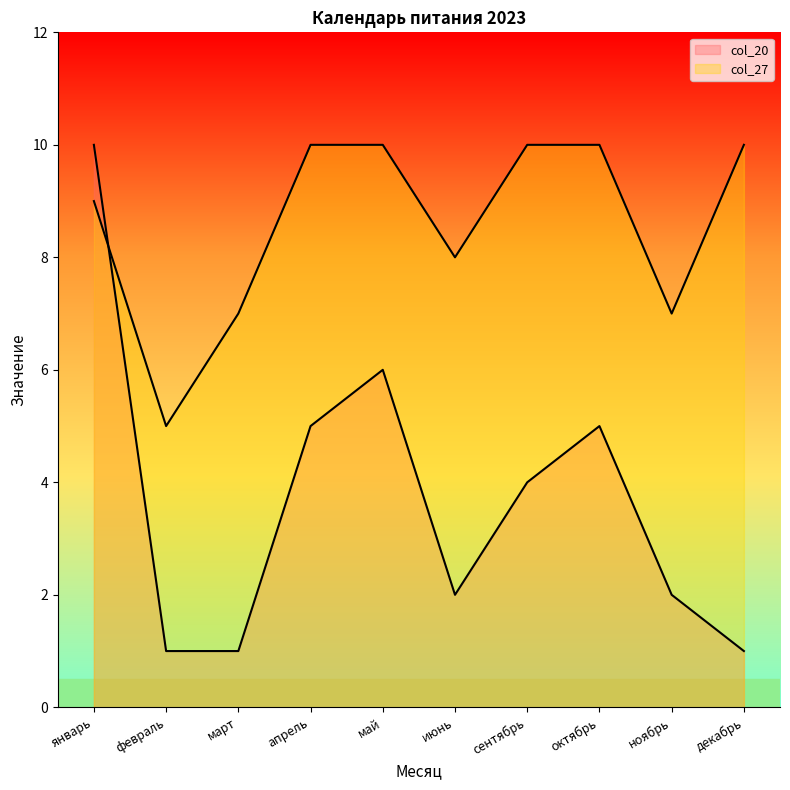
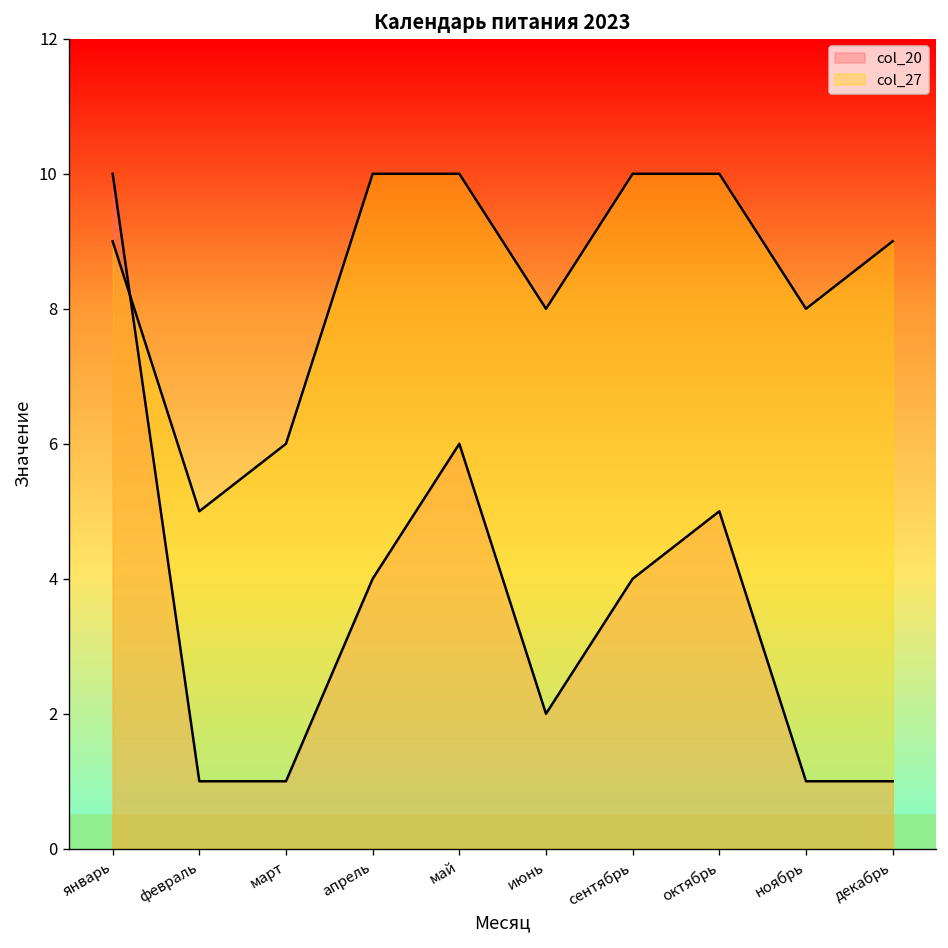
  {
    "col_20": {
      "январь": 10,
      "февраль": 1,
      "март": 1,
-     "апрель": 5,
+     "апрель": 4,
      "май": 6,
      "июнь": 2,
      "сентябрь": 4,
      "октябрь": 5,
-     "ноябрь": 2,
+     "ноябрь": 1,
      "декабрь": 1
    },
    "col_27": {
      "январь": 9,
      "февраль": 5,
-     "март": 7,
+     "март": 6,
      "апрель": 10,
      "май": 10,
      "июнь": 8,
      "сентябрь": 10,
      "октябрь": 10,
-     "ноябрь": 7,
-     "декабрь": 10
+     "ноябрь": 8,
+     "декабрь": 9
    }
  }
